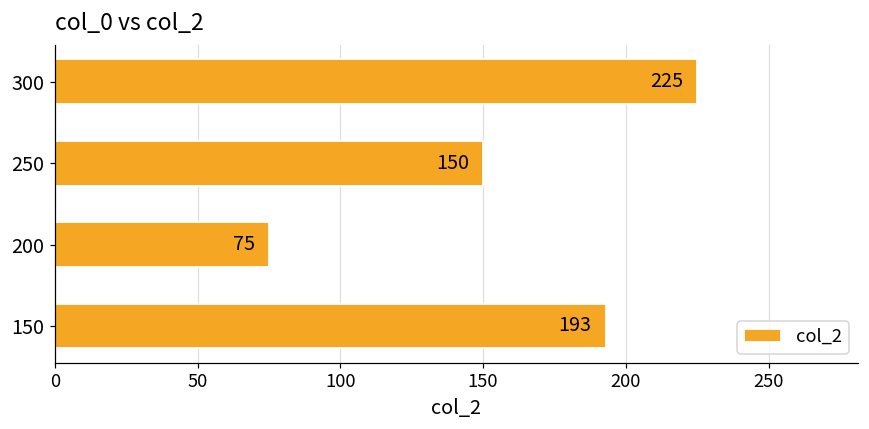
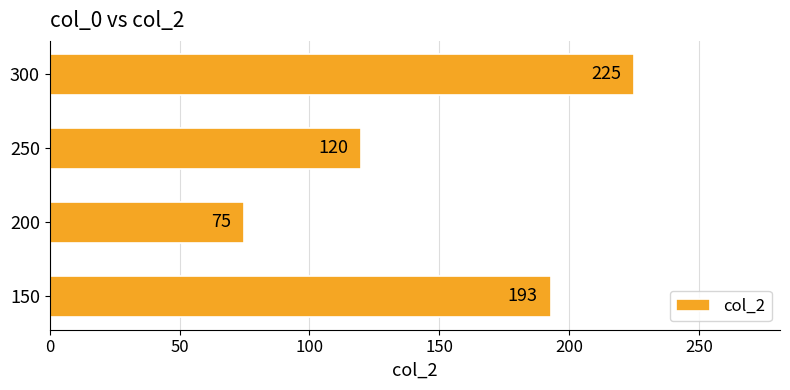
  {
    "300": 225,
-   "250": 150,
+   "250": 120,
    "200": 75,
    "150": 193
  }
